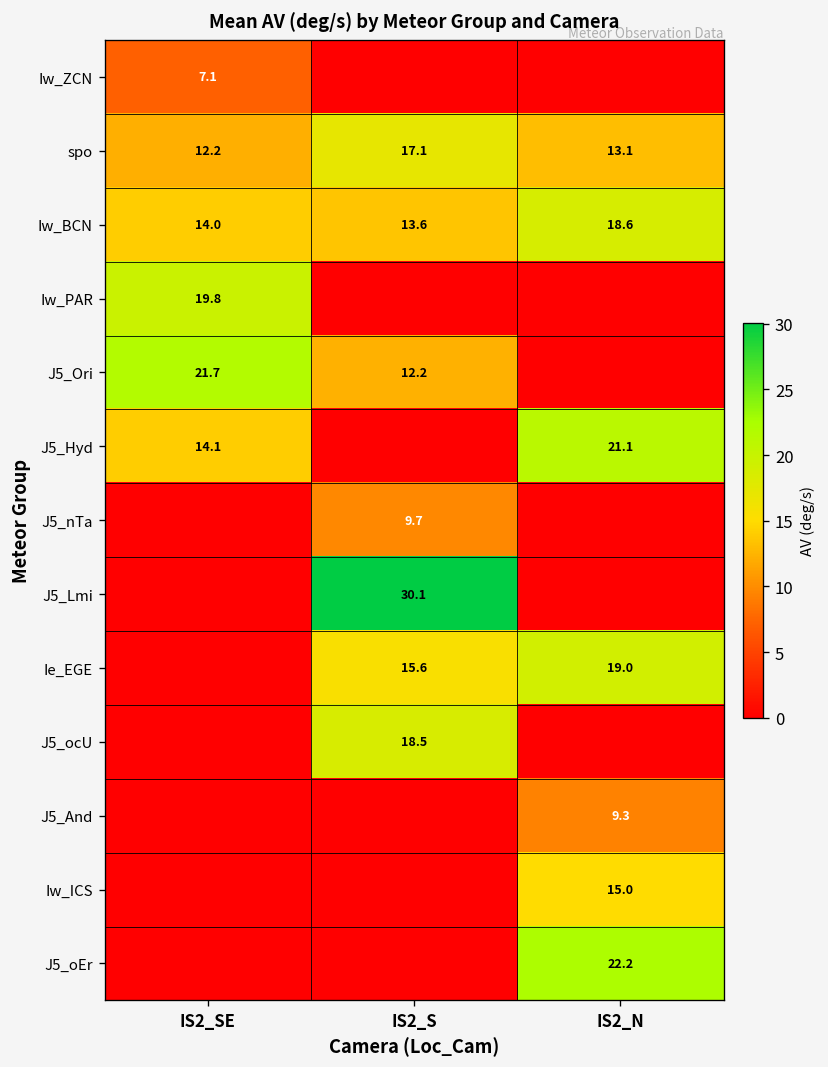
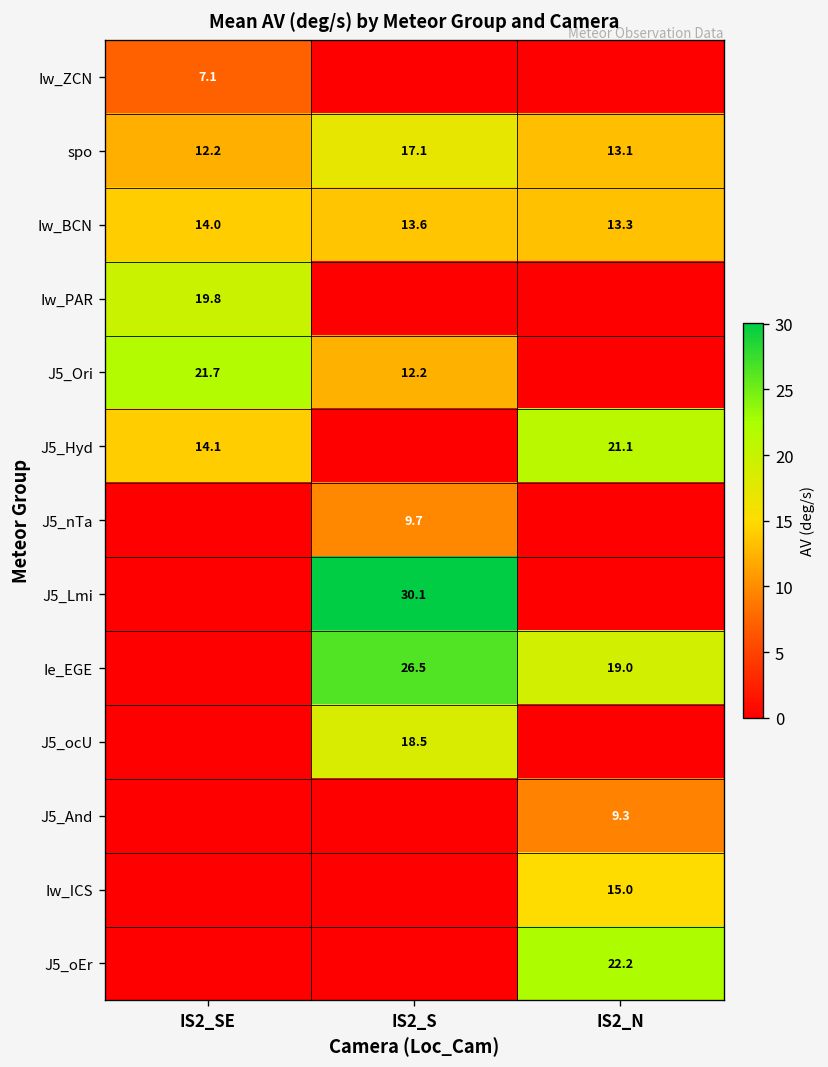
  {
    "Iw_ZCN": {
      "IS2_SE": 7.1
    },
    "spo": {
      "IS2_SE": 12.2,
      "IS2_S": 17.1,
      "IS2_N": 13.1
    },
    "Iw_BCN": {
      "IS2_SE": 14.0,
      "IS2_S": 13.6,
-     "IS2_N": 18.6
+     "IS2_N": 13.3
    },
    "Iw_PAR": {
      "IS2_SE": 19.8
    },
    "J5_Ori": {
      "IS2_SE": 21.7,
      "IS2_S": 12.2
    },
    "J5_Hyd": {
      "IS2_SE": 14.1,
      "IS2_N": 21.1
    },
    "J5_nTa": {
      "IS2_S": 9.7
    },
    "J5_Lmi": {
      "IS2_S": 30.1
    },
    "Ie_EGE": {
-     "IS2_S": 15.6,
+     "IS2_S": 26.5,
      "IS2_N": 19.0
    },
    "J5_ocU": {
      "IS2_S": 18.5
    },
    "J5_And": {
      "IS2_N": 9.3
    },
    "Iw_ICS": {
      "IS2_N": 15.0
    },
    "J5_oEr": {
      "IS2_N": 22.2
    }
  }
